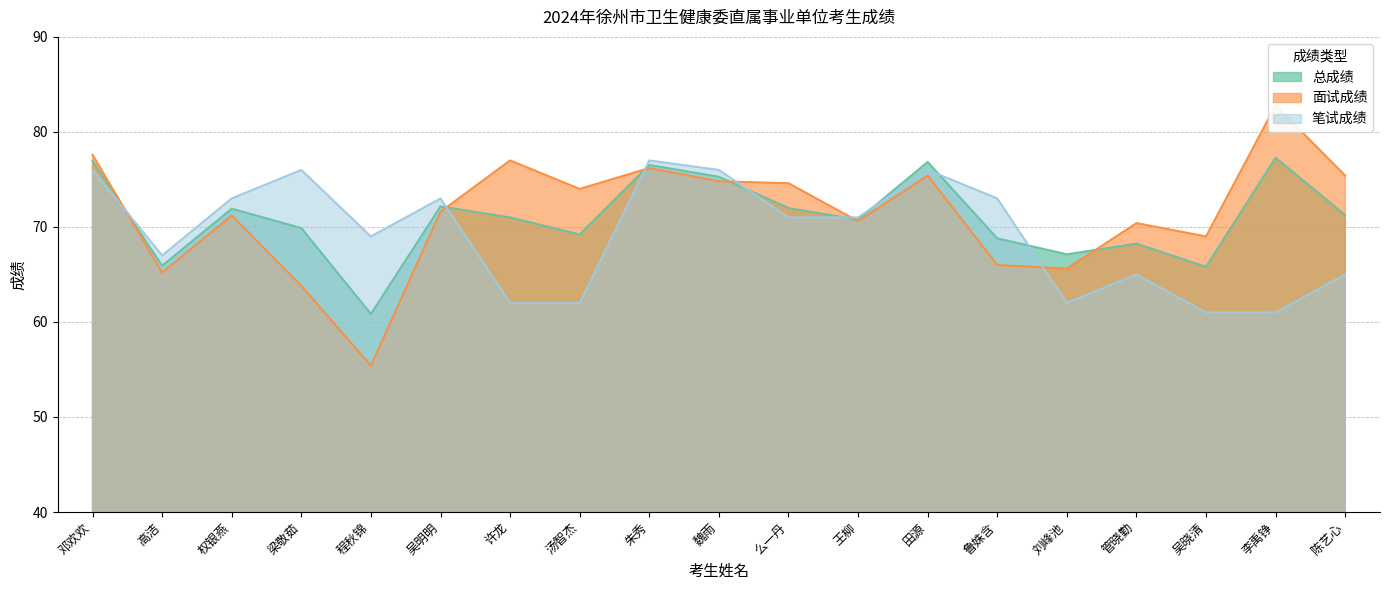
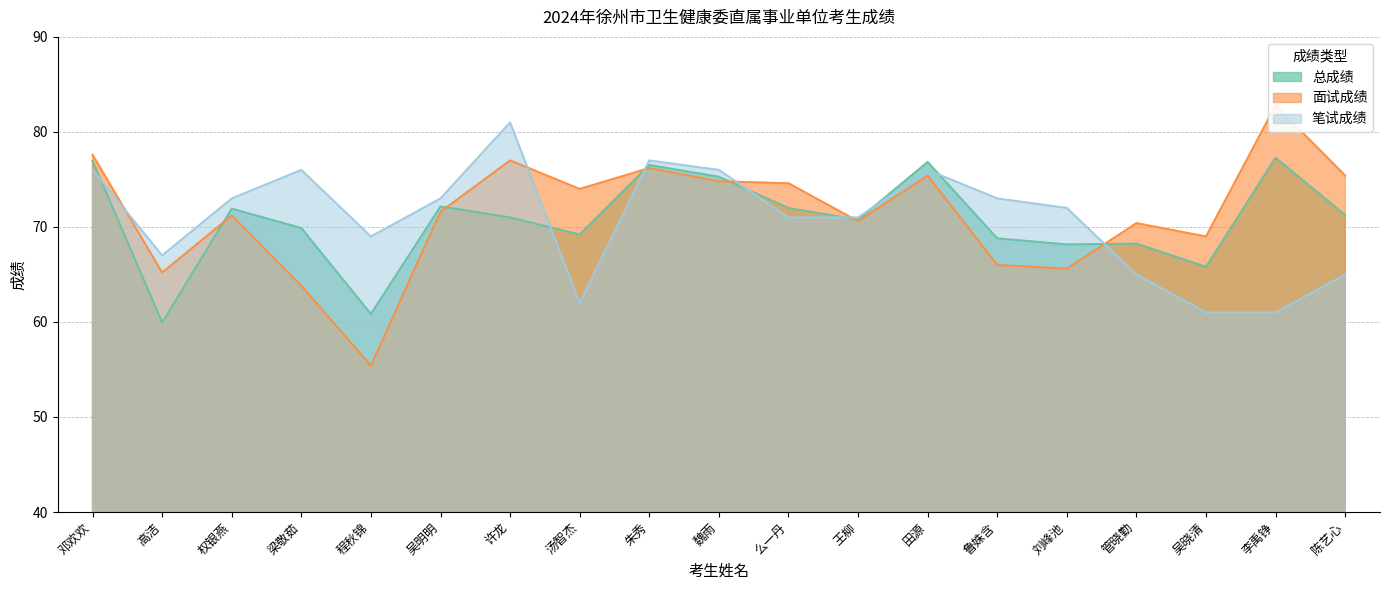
  {
    "总成绩": {
      "邓欢欢": 77,
-     "高洁": 66,
+     "高洁": 60,
      "权银燕": 72,
      "梁敬茹": 70,
      "程秋锦": 61,
      "吴明明": 72,
      "许龙": 71,
      "汤智杰": 69,
      "朱秀": 77,
      "魏雨": 75,
      "么一丹": 72,
      "田源": 77,
      "鲁姝含": 69,
-     "刘峰池": 67,
+     "刘峰池": 68,
      "管晓勤": 68,
      "吴晓清": 66,
      "李禹铮": 77,
      "陈艺心": 71
    },
    "面试成绩": {
      "邓欢欢": 78,
      "高洁": 65,
      "权银燕": 71,
      "梁敬茹": 64,
      "程秋锦": 55,
      "吴明明": 72,
      "许龙": 77,
      "汤智杰": 74,
      "朱秀": 76,
      "魏雨": 75,
      "么一丹": 75,
      "田源": 75,
      "鲁姝含": 66,
      "刘峰池": 66,
      "管晓勤": 70,
      "吴晓清": 69,
      "陈艺心": 75
    },
    "笔试成绩": {
      "邓欢欢": 76,
      "高洁": 67,
      "权银燕": 73,
      "梁敬茹": 76,
      "程秋锦": 69,
      "吴明明": 73,
-     "许龙": 62,
+     "许龙": 81,
      "汤智杰": 62,
      "朱秀": 77,
      "魏雨": 76,
      "么一丹": 71,
      "田源": 76,
      "鲁姝含": 73,
-     "刘峰池": 62,
+     "刘峰池": 72,
      "管晓勤": 65,
      "吴晓清": 61,
      "李禹铮": 61,
      "陈艺心": 65
    }
  }
